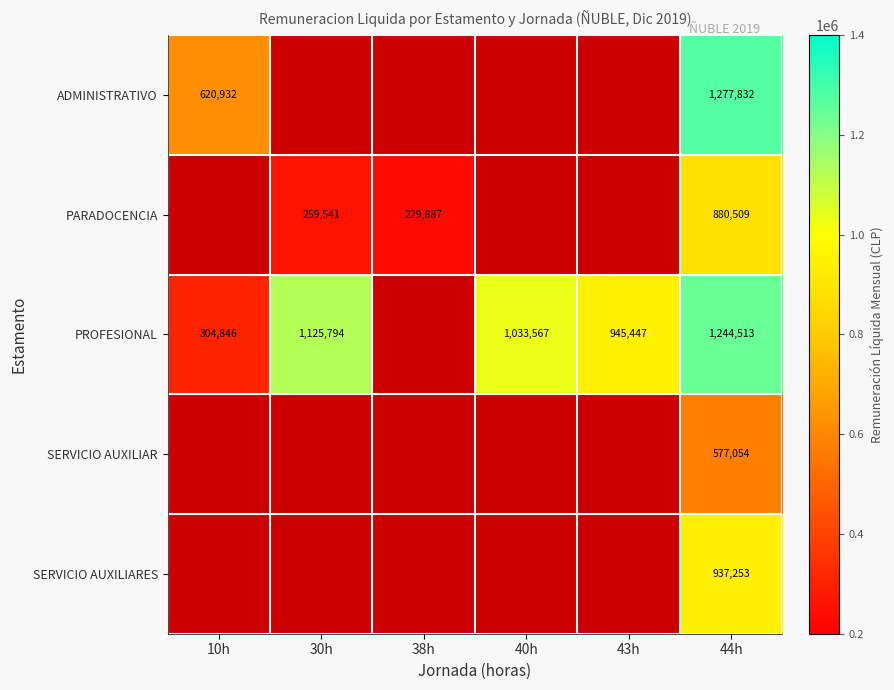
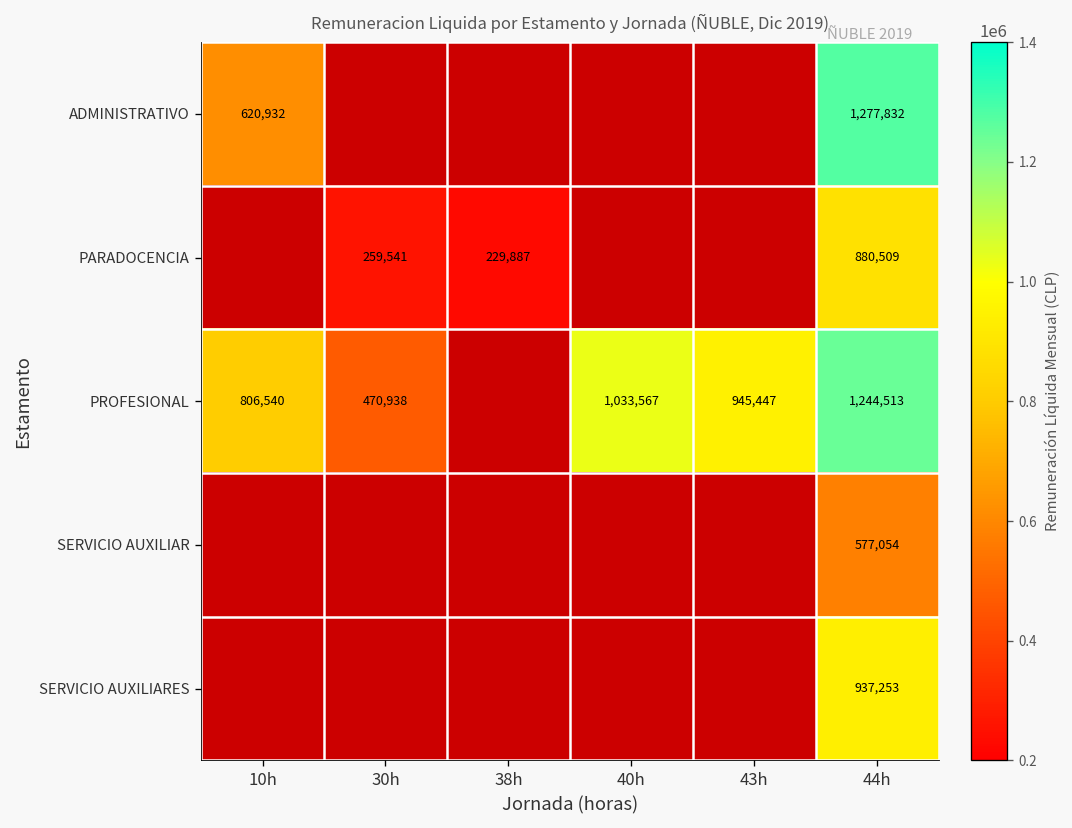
  {
    "ADMINISTRATIVO": {
      "10h": "620,932",
      "44h": "1,277,832"
    },
    "PARADOCENCIA": {
      "30h": "259,541",
      "38h": "229,887",
      "44h": "880,509"
    },
    "PROFESIONAL": {
-     "10h": "304,846",
-     "30h": "1,125,794",
+     "10h": "806,540",
+     "30h": "470,938",
      "40h": "1,033,567",
      "43h": "945,447",
      "44h": "1,244,513"
    },
    "SERVICIO AUXILIAR": {
      "44h": "577,054"
    },
    "SERVICIO AUXILIARES": {
      "44h": "937,253"
    }
  }
